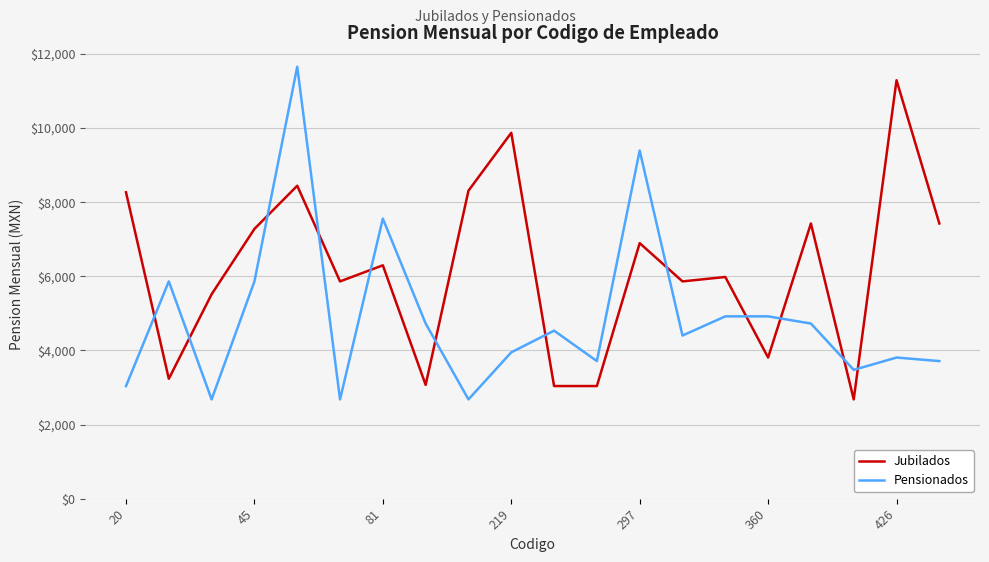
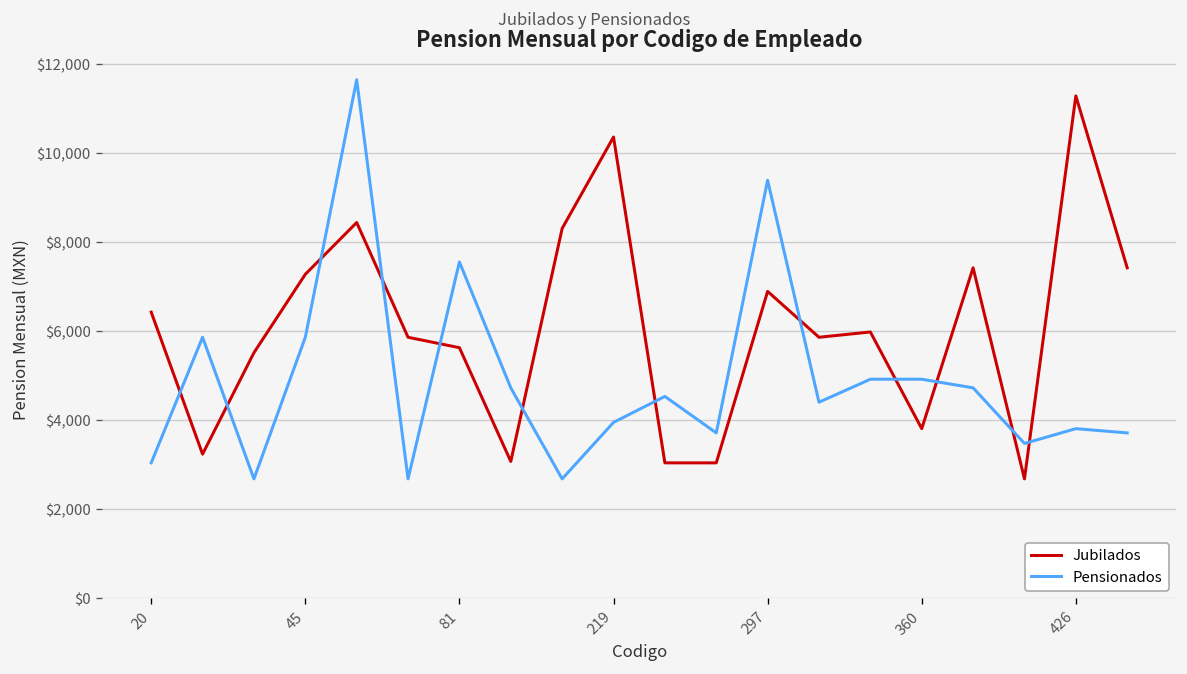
  {
    "Jubilados": {
-     "20": "$8,300",
+     "20": "$6,400",
      "45": "$7,300",
-     "81": "$6,300",
-     "219": "$9,900",
+     "81": "$5,600",
+     "219": "$10,400",
      "297": "$6,900",
      "360": "$3,800",
      "426": "$11,300"
    },
    "Pensionados": {
      "20": "$3,000",
      "45": "$5,900",
      "81": "$7,600",
      "219": "$3,900",
      "297": "$9,400",
      "360": "$4,900",
      "426": "$3,800"
    }
  }
